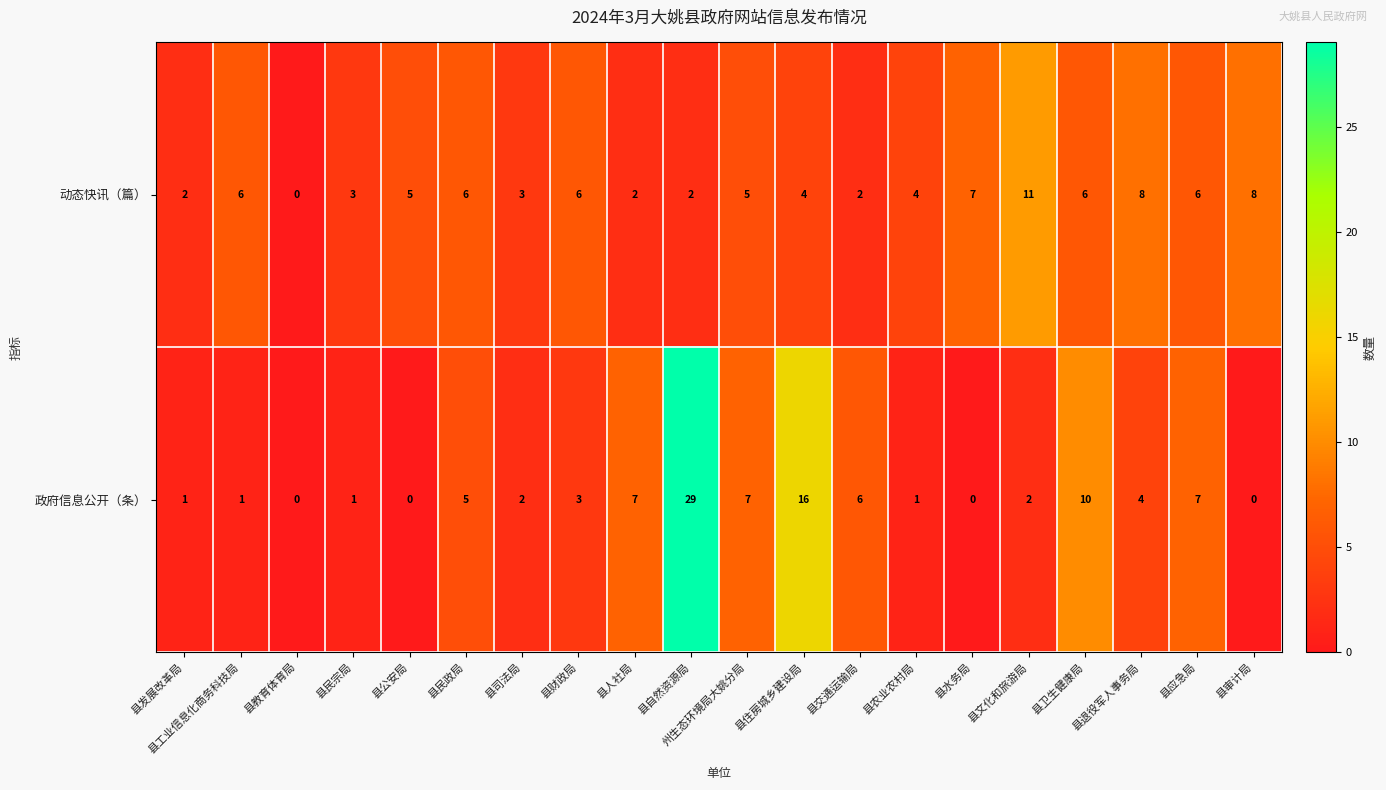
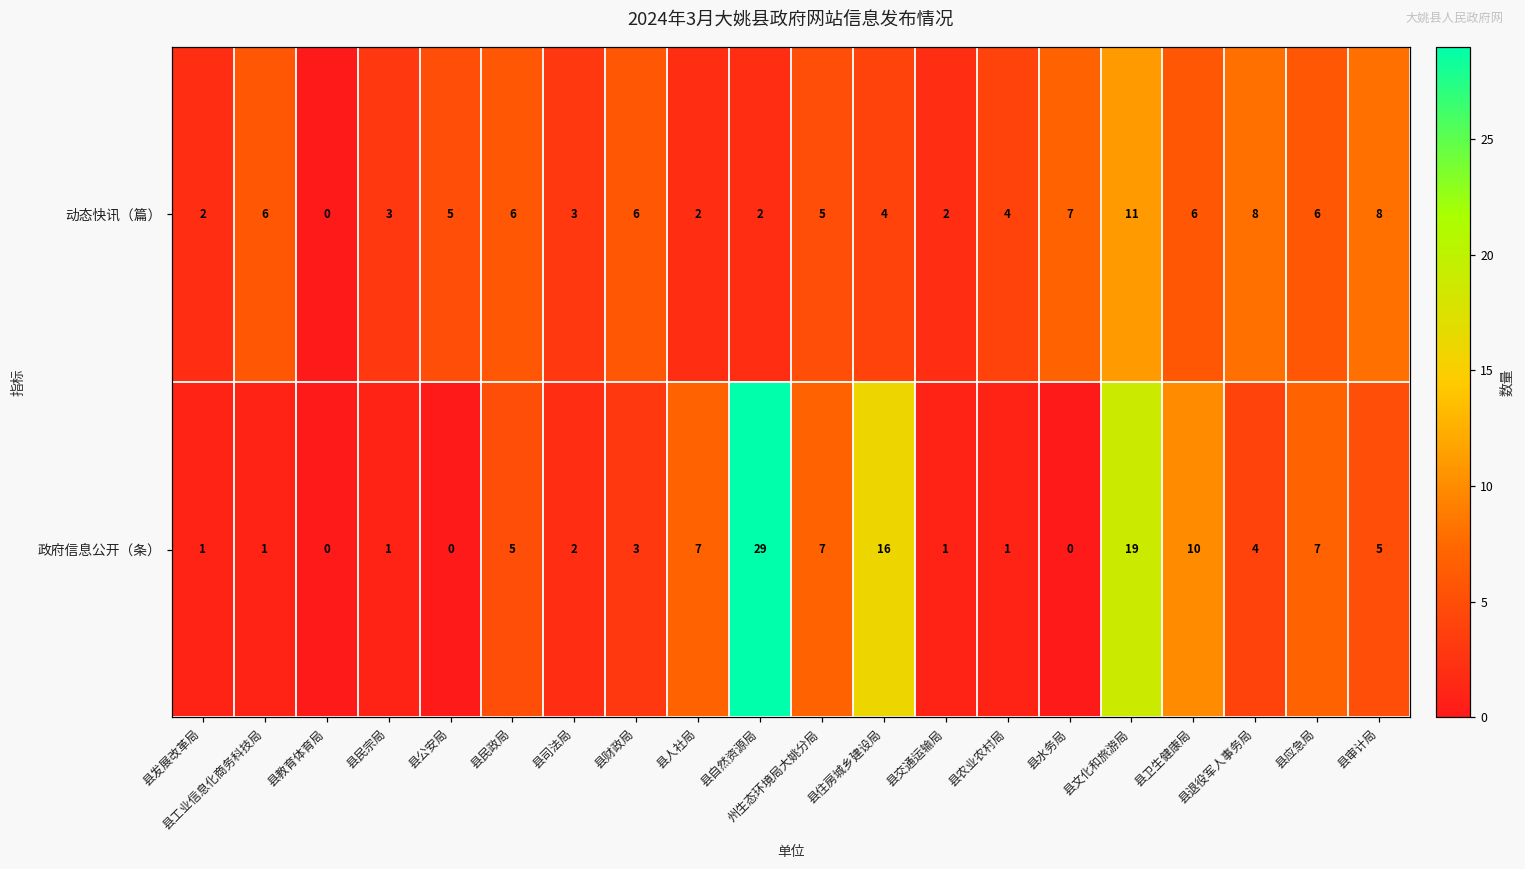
  {
    "动态快讯（篇）": {
      "县发展改革局": 2,
      "县工业信息化商务科技局": 6,
      "县教育体育局": 0,
      "县民宗局": 3,
      "县公安局": 5,
      "县民政局": 6,
      "县司法局": 3,
      "县财政局": 6,
      "县人社局": 2,
      "县自然资源局": 2,
      "州生态环境局大姚分局": 5,
      "县住房城乡建设局": 4,
      "县交通运输局": 2,
      "县农业农村局": 4,
      "县水务局": 7,
      "县文化和旅游局": 11,
      "县卫生健康局": 6,
      "县退役军人事务局": 8,
      "县应急局": 6,
      "县审计局": 8
    },
    "政府信息公开（条）": {
      "县发展改革局": 1,
      "县工业信息化商务科技局": 1,
      "县教育体育局": 0,
      "县民宗局": 1,
      "县公安局": 0,
      "县民政局": 5,
      "县司法局": 2,
      "县财政局": 3,
      "县人社局": 7,
      "县自然资源局": 29,
      "州生态环境局大姚分局": 7,
      "县住房城乡建设局": 16,
-     "县交通运输局": 6,
+     "县交通运输局": 1,
      "县农业农村局": 1,
      "县水务局": 0,
-     "县文化和旅游局": 2,
+     "县文化和旅游局": 19,
      "县卫生健康局": 10,
      "县退役军人事务局": 4,
      "县应急局": 7,
-     "县审计局": 0
+     "县审计局": 5
    }
  }
